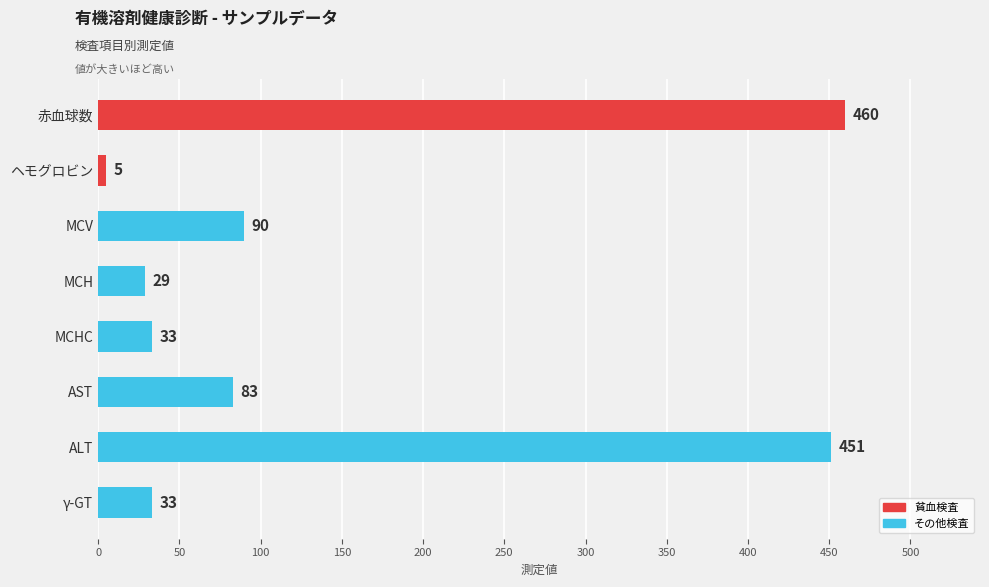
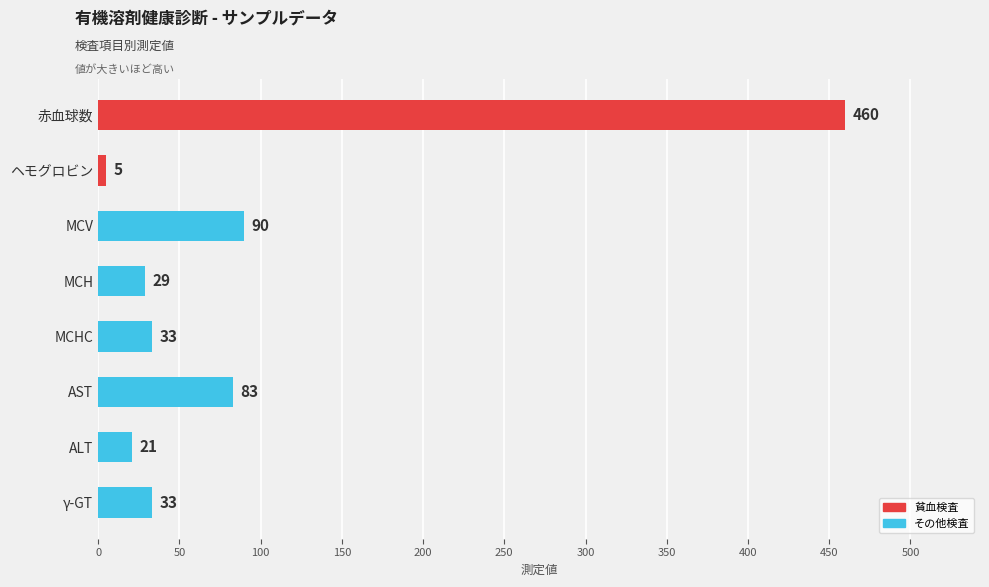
  {
    "赤血球数": 460,
    "ヘモグロビン": 5,
    "MCV": 90,
    "MCH": 29,
    "MCHC": 33,
    "AST": 83,
-   "ALT": 451,
+   "ALT": 21,
    "γ-GT": 33
  }
